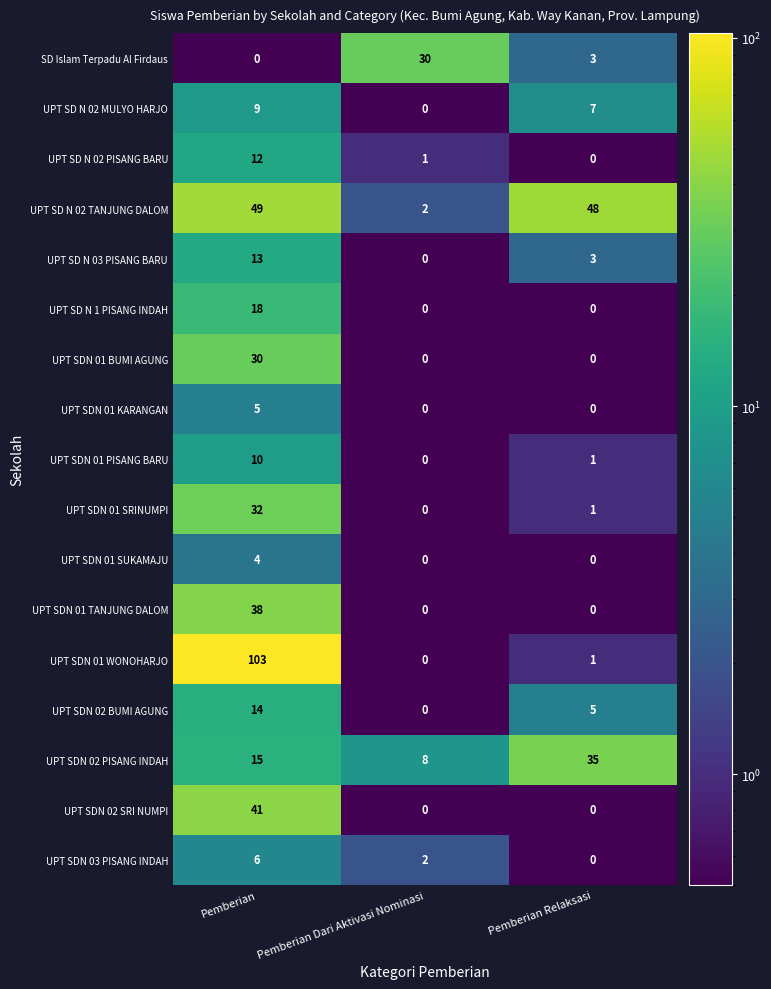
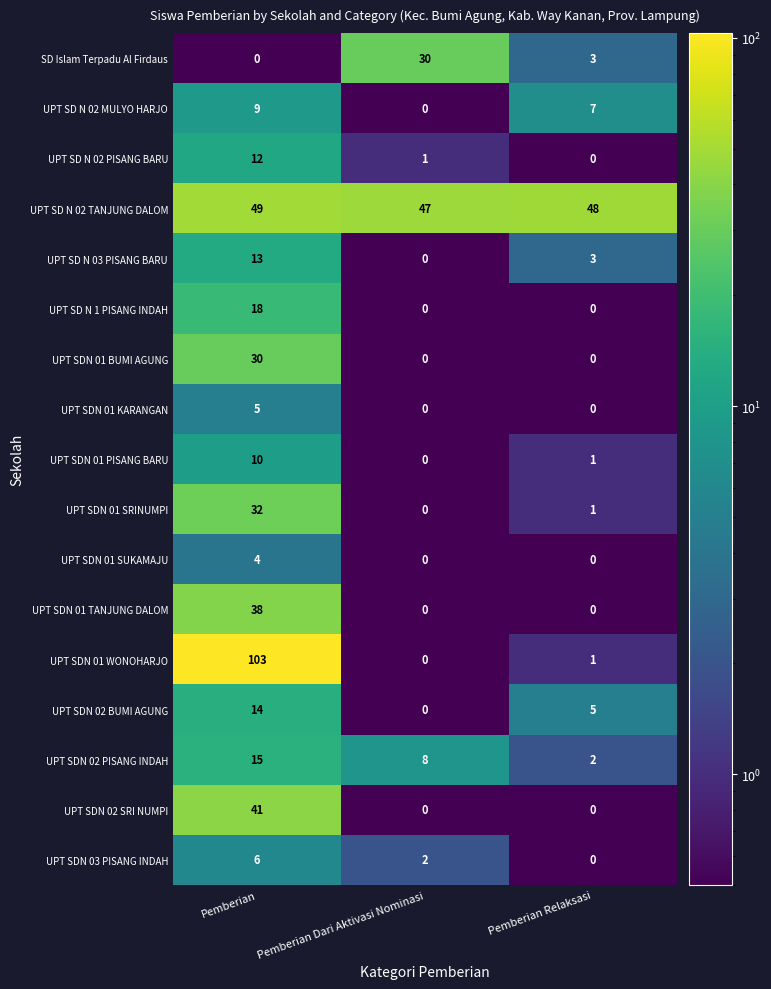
  {
    "SD Islam Terpadu Al Firdaus": {
      "Pemberian": 0,
      "Pemberian Dari Aktivasi Nominasi": 30,
      "Pemberian Relaksasi": 3
    },
    "UPT SD N 02 MULYO HARJO": {
      "Pemberian": 9,
      "Pemberian Dari Aktivasi Nominasi": 0,
      "Pemberian Relaksasi": 7
    },
    "UPT SD N 02 PISANG BARU": {
      "Pemberian": 12,
      "Pemberian Dari Aktivasi Nominasi": 1,
      "Pemberian Relaksasi": 0
    },
    "UPT SD N 02 TANJUNG DALOM": {
      "Pemberian": 49,
-     "Pemberian Dari Aktivasi Nominasi": 2,
+     "Pemberian Dari Aktivasi Nominasi": 47,
      "Pemberian Relaksasi": 48
    },
    "UPT SD N 03 PISANG BARU": {
      "Pemberian": 13,
      "Pemberian Dari Aktivasi Nominasi": 0,
      "Pemberian Relaksasi": 3
    },
    "UPT SD N 1 PISANG INDAH": {
      "Pemberian": 18,
      "Pemberian Dari Aktivasi Nominasi": 0,
      "Pemberian Relaksasi": 0
    },
    "UPT SDN 01 BUMI AGUNG": {
      "Pemberian": 30,
      "Pemberian Dari Aktivasi Nominasi": 0,
      "Pemberian Relaksasi": 0
    },
    "UPT SDN 01 KARANGAN": {
      "Pemberian": 5,
      "Pemberian Dari Aktivasi Nominasi": 0,
      "Pemberian Relaksasi": 0
    },
    "UPT SDN 01 PISANG BARU": {
      "Pemberian": 10,
      "Pemberian Dari Aktivasi Nominasi": 0,
      "Pemberian Relaksasi": 1
    },
    "UPT SDN 01 SRINUMPI": {
      "Pemberian": 32,
      "Pemberian Dari Aktivasi Nominasi": 0,
      "Pemberian Relaksasi": 1
    },
    "UPT SDN 01 SUKAMAJU": {
      "Pemberian": 4,
      "Pemberian Dari Aktivasi Nominasi": 0,
      "Pemberian Relaksasi": 0
    },
    "UPT SDN 01 TANJUNG DALOM": {
      "Pemberian": 38,
      "Pemberian Dari Aktivasi Nominasi": 0,
      "Pemberian Relaksasi": 0
    },
    "UPT SDN 01 WONOHARJO": {
      "Pemberian": 103,
      "Pemberian Dari Aktivasi Nominasi": 0,
      "Pemberian Relaksasi": 1
    },
    "UPT SDN 02 BUMI AGUNG": {
      "Pemberian": 14,
      "Pemberian Dari Aktivasi Nominasi": 0,
      "Pemberian Relaksasi": 5
    },
    "UPT SDN 02 PISANG INDAH": {
      "Pemberian": 15,
      "Pemberian Dari Aktivasi Nominasi": 8,
-     "Pemberian Relaksasi": 35
+     "Pemberian Relaksasi": 2
    },
    "UPT SDN 02 SRI NUMPI": {
      "Pemberian": 41,
      "Pemberian Dari Aktivasi Nominasi": 0,
      "Pemberian Relaksasi": 0
    },
    "UPT SDN 03 PISANG INDAH": {
      "Pemberian": 6,
      "Pemberian Dari Aktivasi Nominasi": 2,
      "Pemberian Relaksasi": 0
    }
  }
